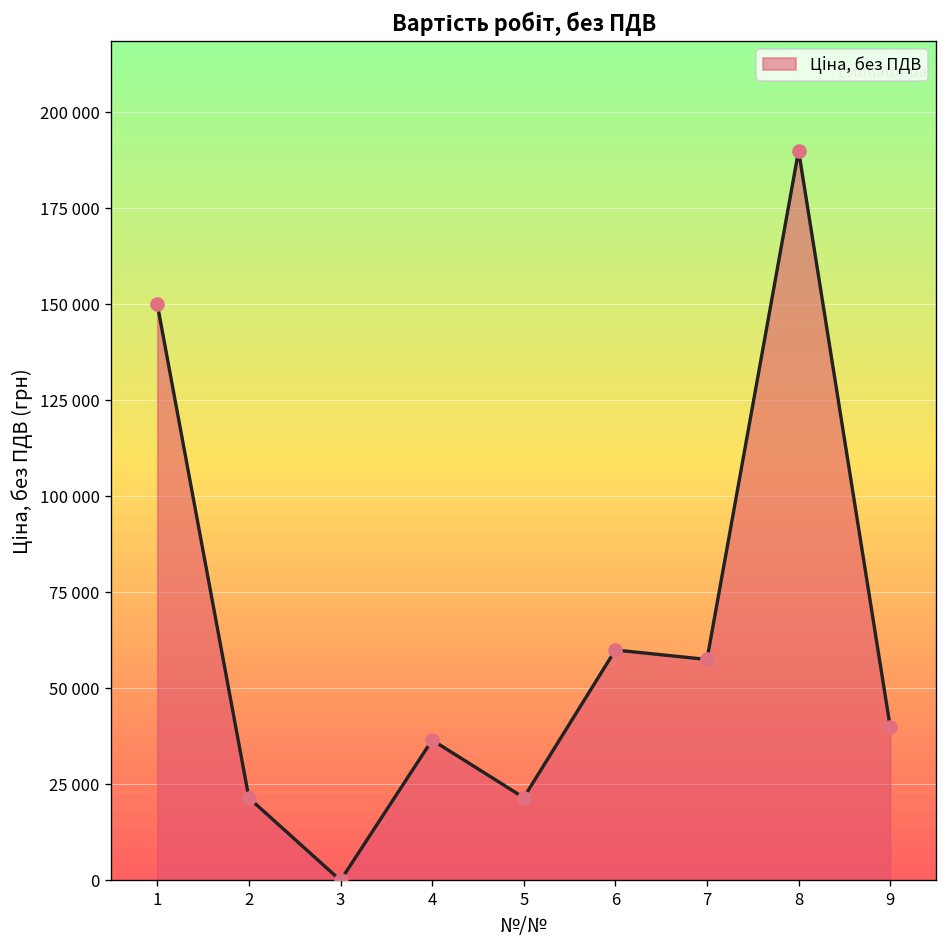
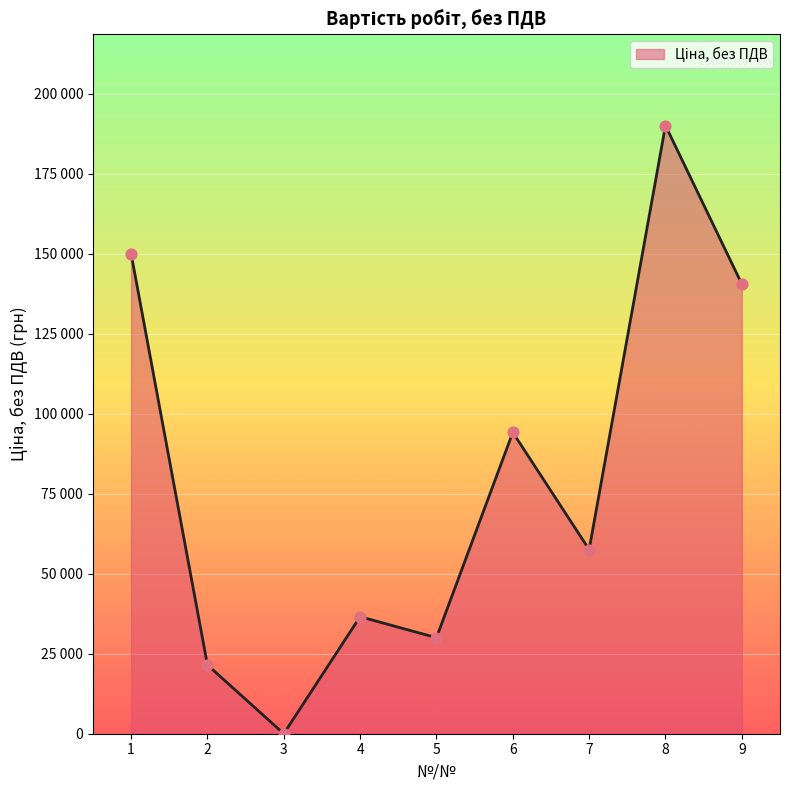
  {
    "1": 150000,
    "2": 21000,
    "3": 0,
    "4": 37000,
-   "5": 22000,
-   "6": 60000,
+   "5": 30000,
+   "6": 94000,
    "7": 58000,
    "8": 190000,
-   "9": 40000
+   "9": 140000
  }
